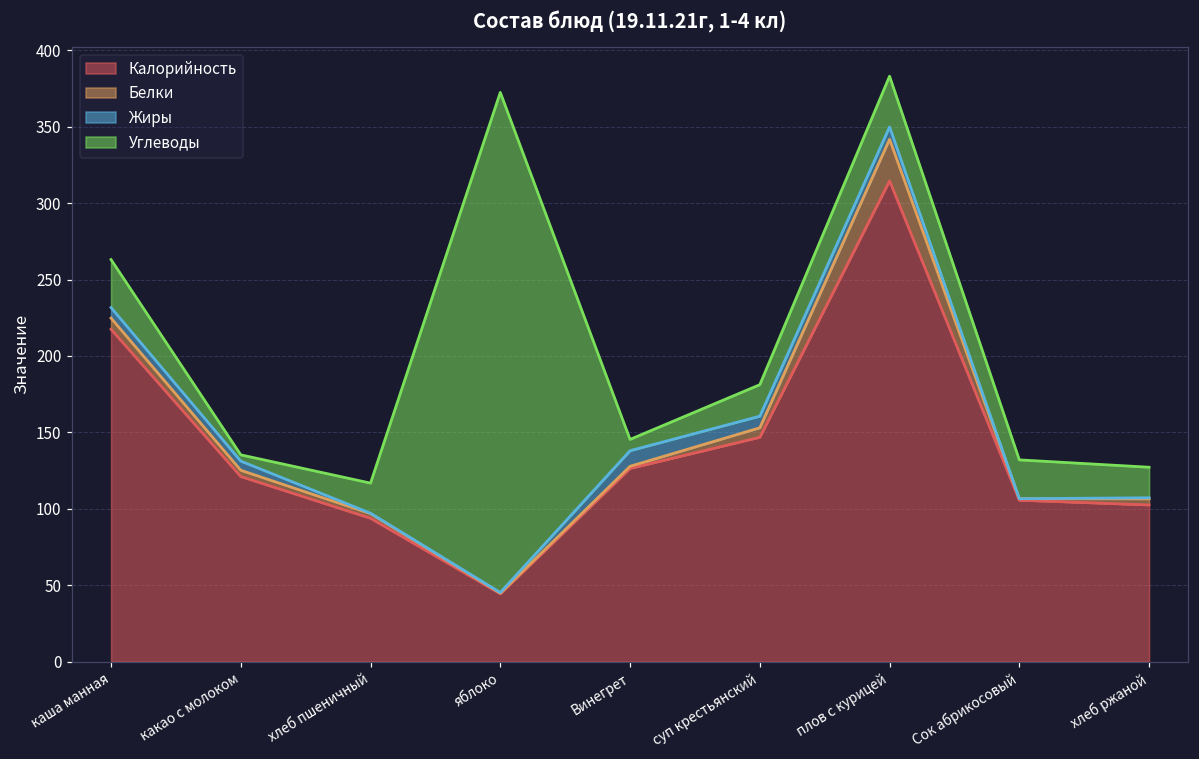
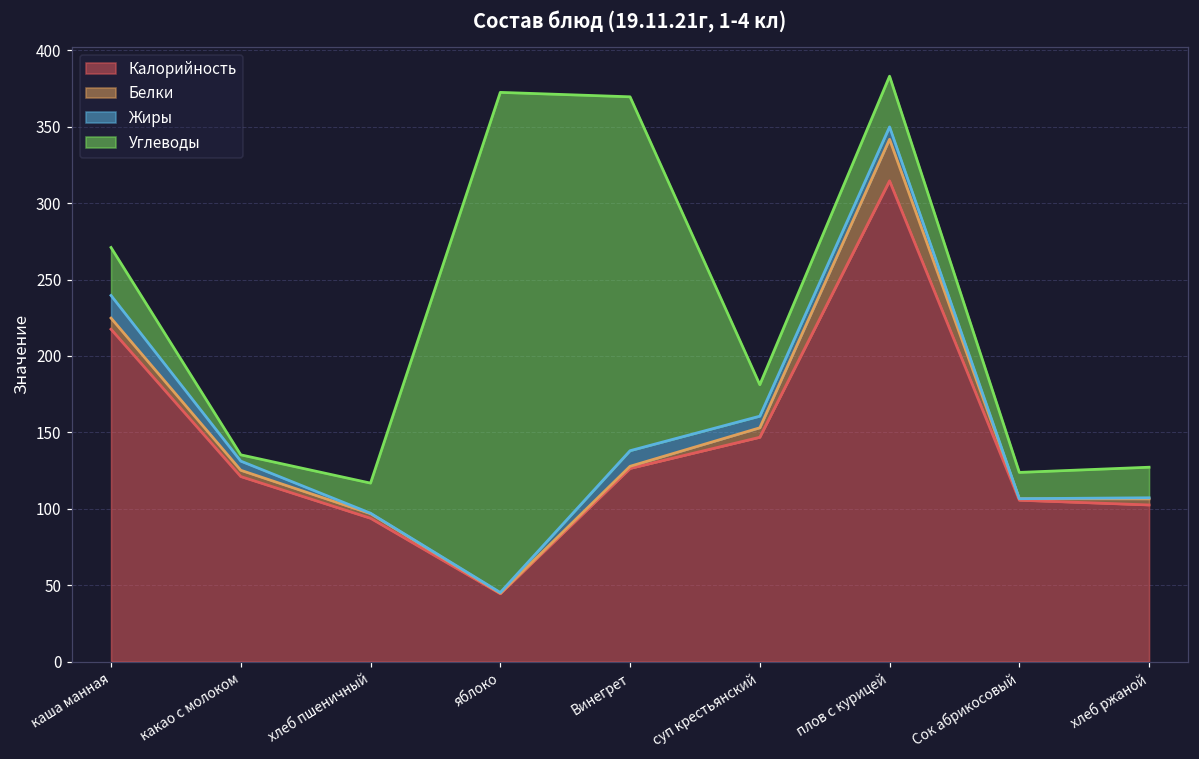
  {
    "Жиры": {
-     "каша манная": 7,
+     "каша манная": 15,
      "какао с молоком": 6,
      "Винегрет": 10,
      "суп крестьянский": 8,
      "плов с курицей": 8
    },
    "Углеводы": {
      "каша манная": 31,
      "какао с молоком": 4,
      "хлеб пшеничный": 20,
      "яблоко": 327,
-     "Винегрет": 7,
+     "Винегрет": 232,
      "суп крестьянский": 21,
      "плов с курицей": 33,
-     "Сок абрикосовый": 25,
+     "Сок абрикосовый": 17,
      "хлеб ржаной": 20
    }
  }
